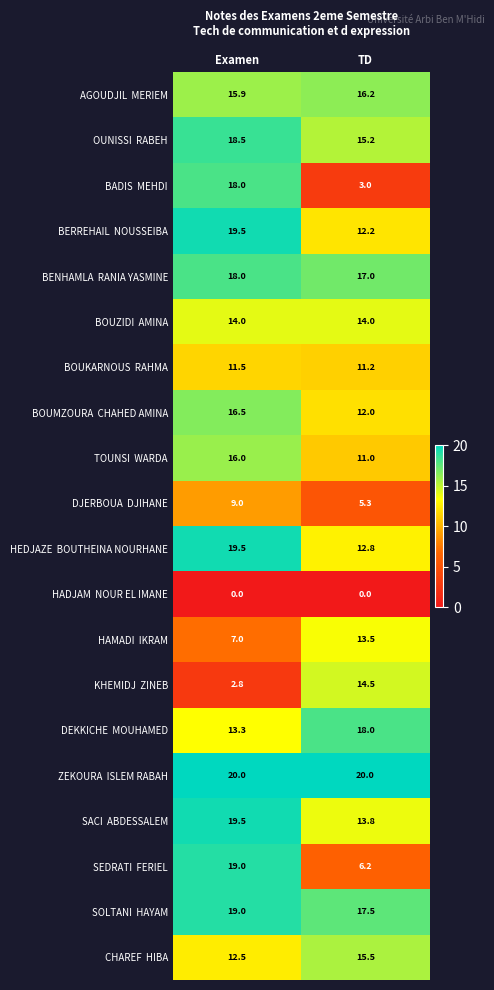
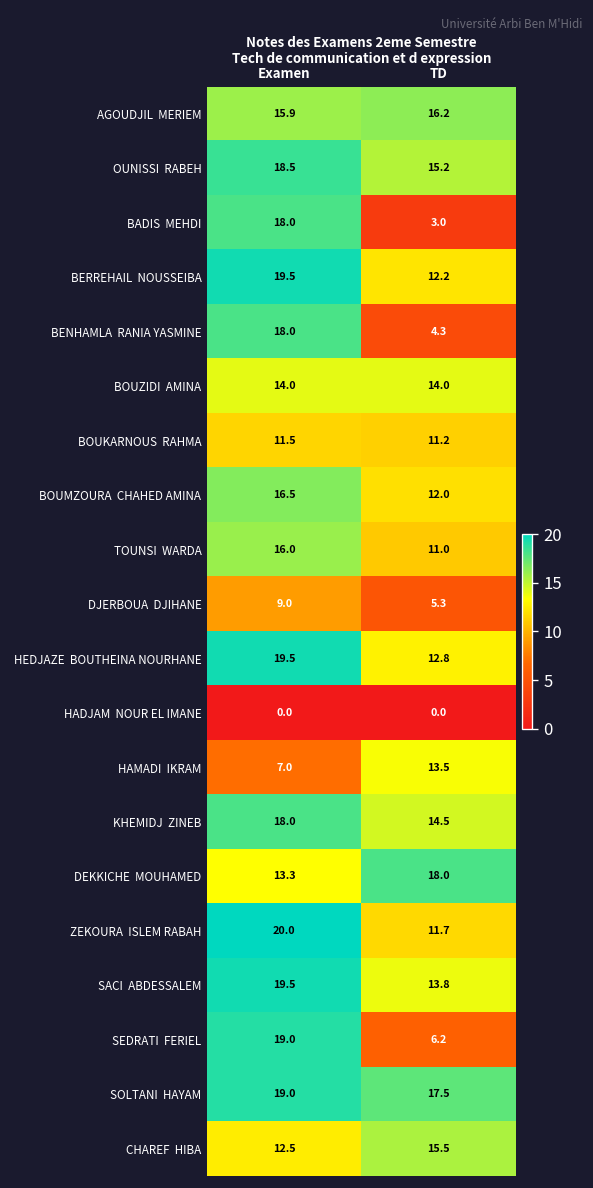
  {
    "AGOUDJIL MERIEM": {
      "Examen": 15.9,
      "TD": 16.2
    },
    "OUNISSI RABEH": {
      "Examen": 18.5,
      "TD": 15.2
    },
    "BADIS MEHDI": {
      "Examen": 18.0,
      "TD": 3.0
    },
    "BERREHAIL NOUSSEIBA": {
      "Examen": 19.5,
      "TD": 12.2
    },
    "BENHAMLA RANIA YASMINE": {
      "Examen": 18.0,
-     "TD": 17.0
+     "TD": 4.3
    },
    "BOUZIDI AMINA": {
      "Examen": 14.0,
      "TD": 14.0
    },
    "BOUKARNOUS RAHMA": {
      "Examen": 11.5,
      "TD": 11.2
    },
    "BOUMZOURA CHAHED AMINA": {
      "Examen": 16.5,
      "TD": 12.0
    },
    "TOUNSI WARDA": {
      "Examen": 16.0,
      "TD": 11.0
    },
    "DJERBOUA DJIHANE": {
      "Examen": 9.0,
      "TD": 5.3
    },
    "HEDJAZE BOUTHEINA NOURHANE": {
      "Examen": 19.5,
      "TD": 12.8
    },
    "HADJAM NOUR EL IMANE": {
      "Examen": 0.0,
      "TD": 0.0
    },
    "HAMADI IKRAM": {
      "Examen": 7.0,
      "TD": 13.5
    },
    "KHEMIDJ ZINEB": {
-     "Examen": 2.8,
+     "Examen": 18.0,
      "TD": 14.5
    },
    "DEKKICHE MOUHAMED": {
      "Examen": 13.3,
      "TD": 18.0
    },
    "ZEKOURA ISLEM RABAH": {
      "Examen": 20.0,
-     "TD": 20.0
+     "TD": 11.7
    },
    "SACI ABDESSALEM": {
      "Examen": 19.5,
      "TD": 13.8
    },
    "SEDRATI FERIEL": {
      "Examen": 19.0,
      "TD": 6.2
    },
    "SOLTANI HAYAM": {
      "Examen": 19.0,
      "TD": 17.5
    },
    "CHAREF HIBA": {
      "Examen": 12.5,
      "TD": 15.5
    }
  }
